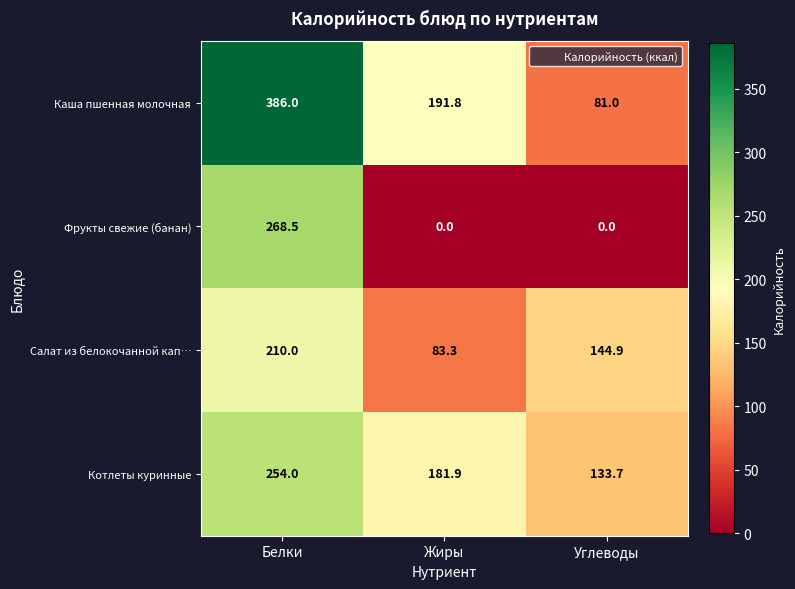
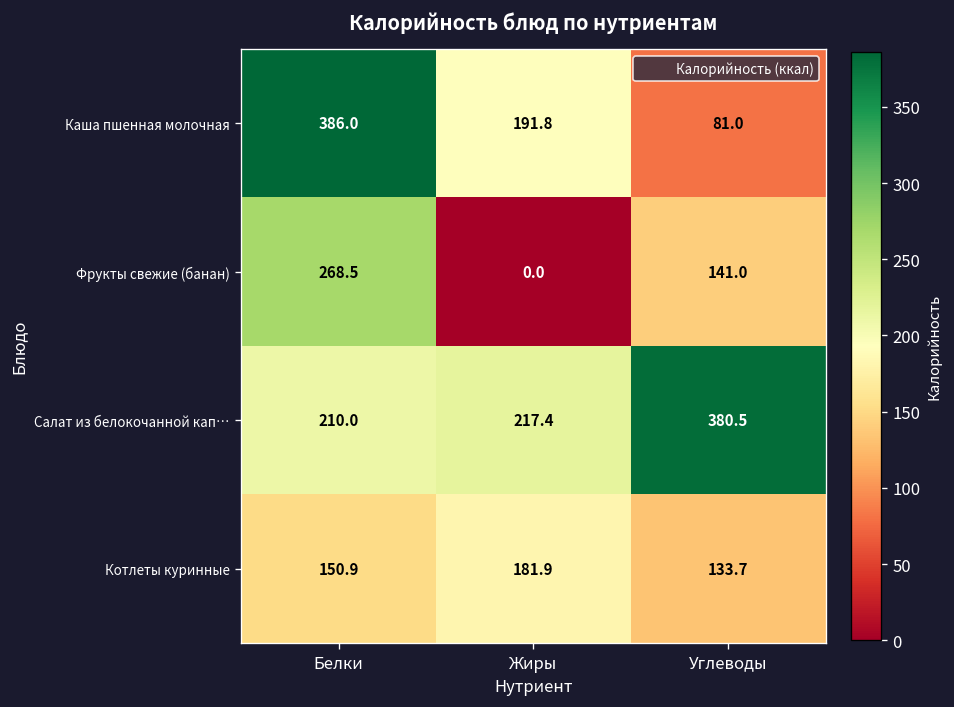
  {
    "Каша пшенная молочная": {
      "Белки": 386.0,
      "Жиры": 191.8,
      "Углеводы": 81.0
    },
    "Фрукты свежие (банан)": {
      "Белки": 268.5,
      "Жиры": 0.0,
-     "Углеводы": 0.0
+     "Углеводы": 141.0
    },
    "Салат из белокочанной кап…": {
      "Белки": 210.0,
-     "Жиры": 83.3,
-     "Углеводы": 144.9
+     "Жиры": 217.4,
+     "Углеводы": 380.5
    },
    "Котлеты куринные": {
-     "Белки": 254.0,
+     "Белки": 150.9,
      "Жиры": 181.9,
      "Углеводы": 133.7
    }
  }
